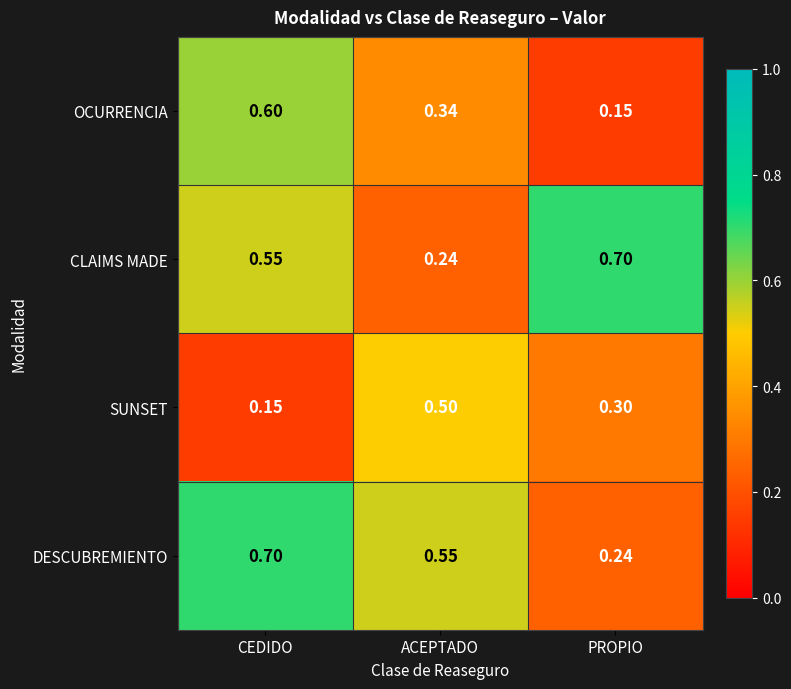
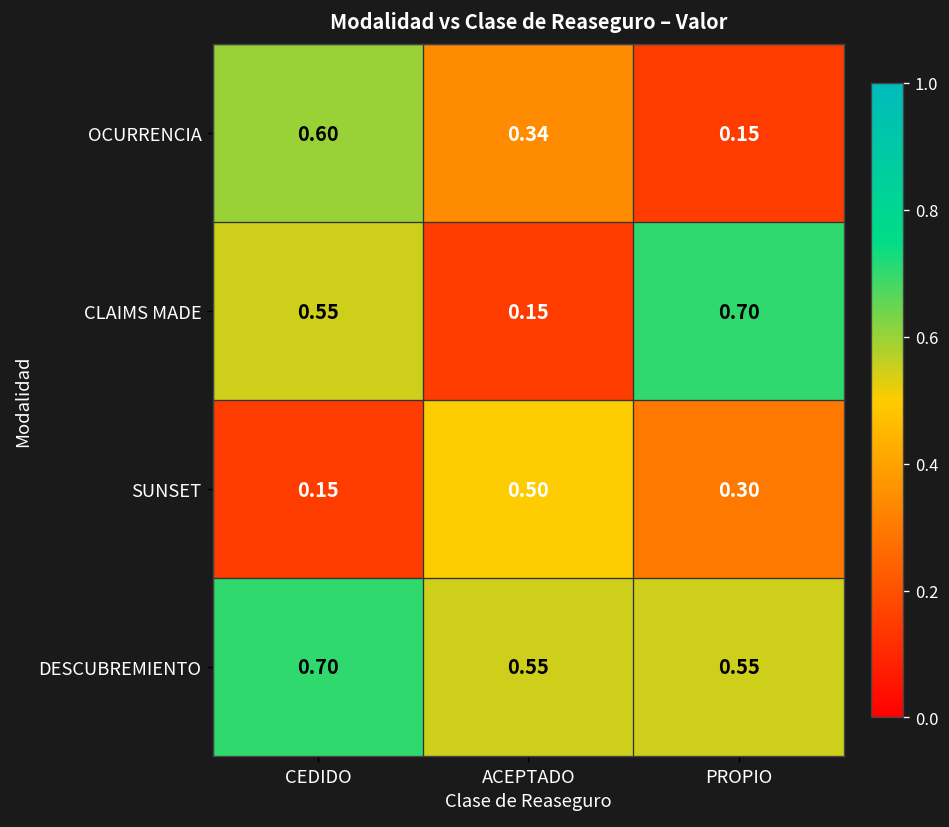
  {
    "OCURRENCIA": {
      "CEDIDO": 0.60,
      "ACEPTADO": 0.34,
      "PROPIO": 0.15
    },
    "CLAIMS MADE": {
      "CEDIDO": 0.55,
-     "ACEPTADO": 0.24,
+     "ACEPTADO": 0.15,
      "PROPIO": 0.70
    },
    "SUNSET": {
      "CEDIDO": 0.15,
      "ACEPTADO": 0.50,
      "PROPIO": 0.30
    },
    "DESCUBREMIENTO": {
      "CEDIDO": 0.70,
      "ACEPTADO": 0.55,
-     "PROPIO": 0.24
+     "PROPIO": 0.55
    }
  }
